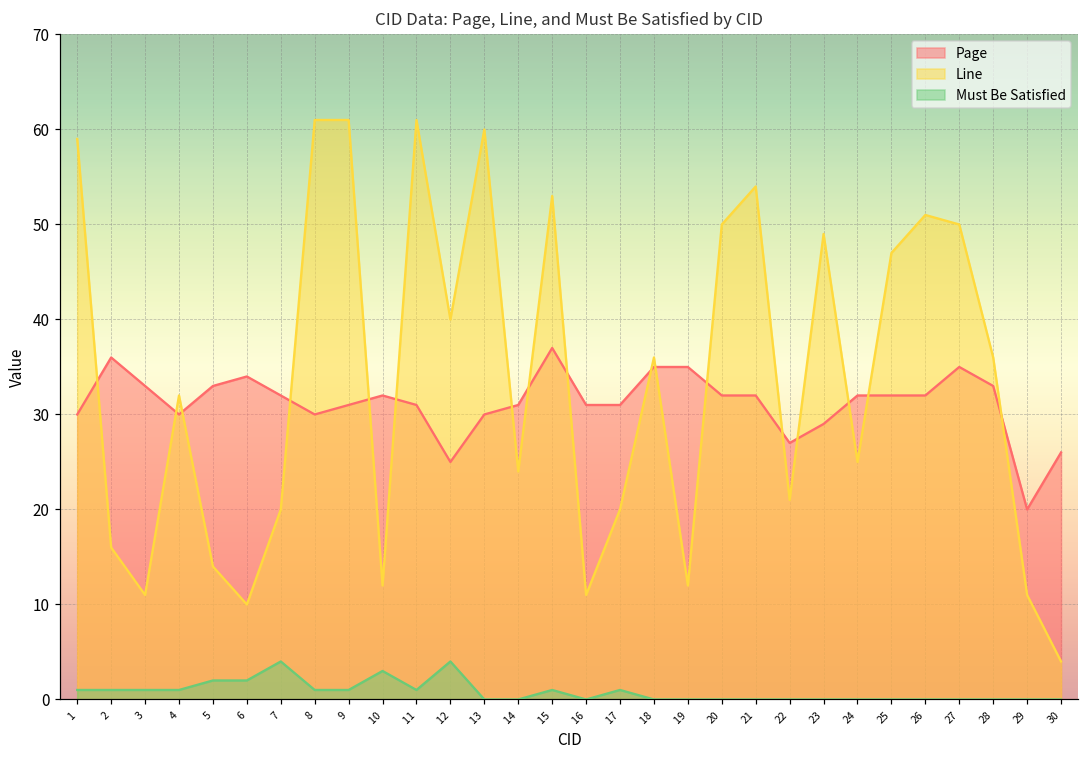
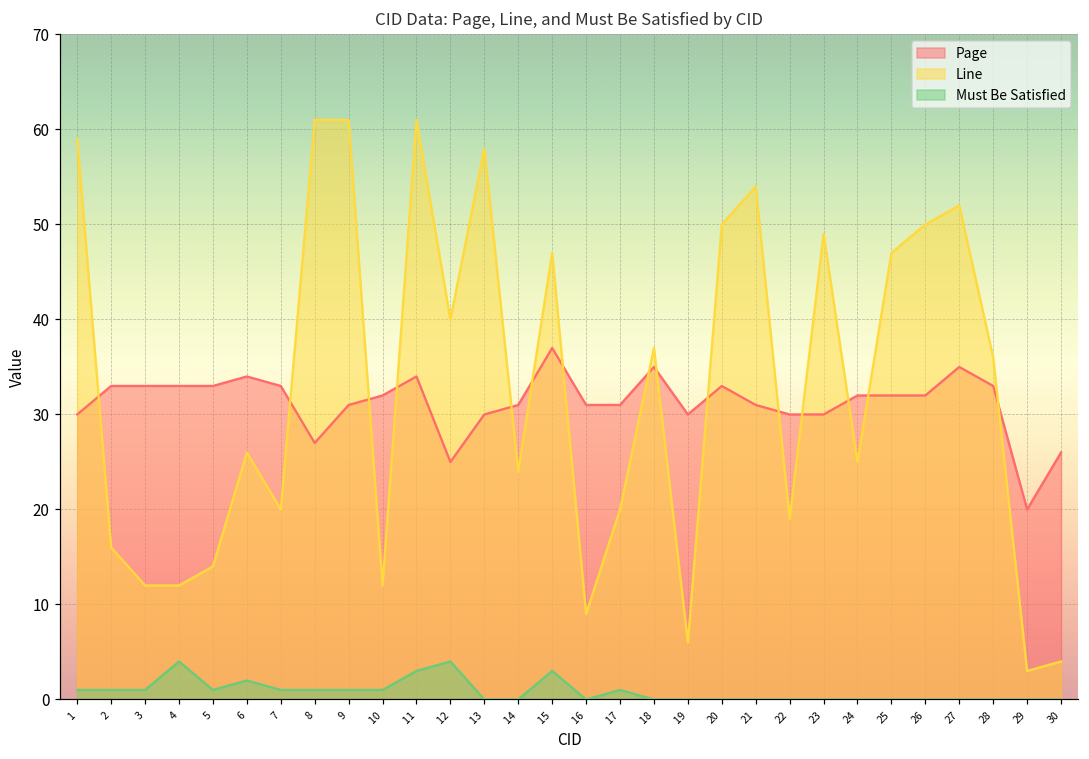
  {
    "Page": {
      "1": 30,
-     "2": 36,
+     "2": 33,
      "3": 33,
-     "4": 30,
+     "4": 33,
      "5": 33,
      "6": 34,
-     "7": 32,
-     "8": 30,
+     "7": 33,
+     "8": 27,
      "9": 31,
      "10": 32,
-     "11": 31,
+     "11": 34,
      "12": 25,
      "13": 30,
      "14": 31,
      "15": 37,
      "16": 31,
      "17": 31,
      "18": 35,
-     "19": 35,
-     "20": 32,
-     "21": 32,
-     "22": 27,
-     "23": 29,
+     "19": 30,
+     "20": 33,
+     "21": 31,
+     "22": 30,
+     "23": 30,
      "24": 32,
      "25": 32,
      "26": 32,
      "27": 35,
      "28": 33,
      "29": 20,
      "30": 26
    },
    "Line": {
      "1": 59,
      "2": 16,
-     "3": 11,
-     "4": 32,
+     "3": 12,
+     "4": 12,
      "5": 14,
-     "6": 10,
+     "6": 26,
      "7": 20,
      "8": 61,
      "9": 61,
      "10": 12,
      "11": 61,
      "12": 40,
-     "13": 60,
+     "13": 58,
      "14": 24,
-     "15": 53,
-     "16": 11,
+     "15": 47,
+     "16": 9,
      "17": 20,
-     "18": 36,
-     "19": 12,
+     "18": 37,
+     "19": 6,
      "20": 50,
      "21": 54,
-     "22": 21,
+     "22": 19,
      "23": 49,
      "24": 25,
      "25": 47,
-     "26": 51,
-     "27": 50,
+     "26": 50,
+     "27": 52,
      "28": 36,
-     "29": 11,
+     "29": 3,
      "30": 4
    },
    "Must Be Satisfied": {
      "1": 1,
      "2": 1,
      "3": 1,
-     "4": 1,
-     "5": 2,
+     "4": 4,
+     "5": 1,
      "6": 2,
-     "7": 4,
+     "7": 1,
      "8": 1,
      "9": 1,
-     "10": 3,
-     "11": 1,
+     "10": 1,
+     "11": 3,
      "12": 4,
      "13": 0,
      "14": 0,
-     "15": 1,
+     "15": 3,
      "16": 0,
      "17": 1,
      "18": 0,
      "19": 0,
      "20": 0,
      "21": 0,
      "22": 0,
      "23": 0,
      "24": 0,
      "25": 0,
      "26": 0,
      "27": 0,
      "28": 0,
      "29": 0,
      "30": 0
    }
  }
